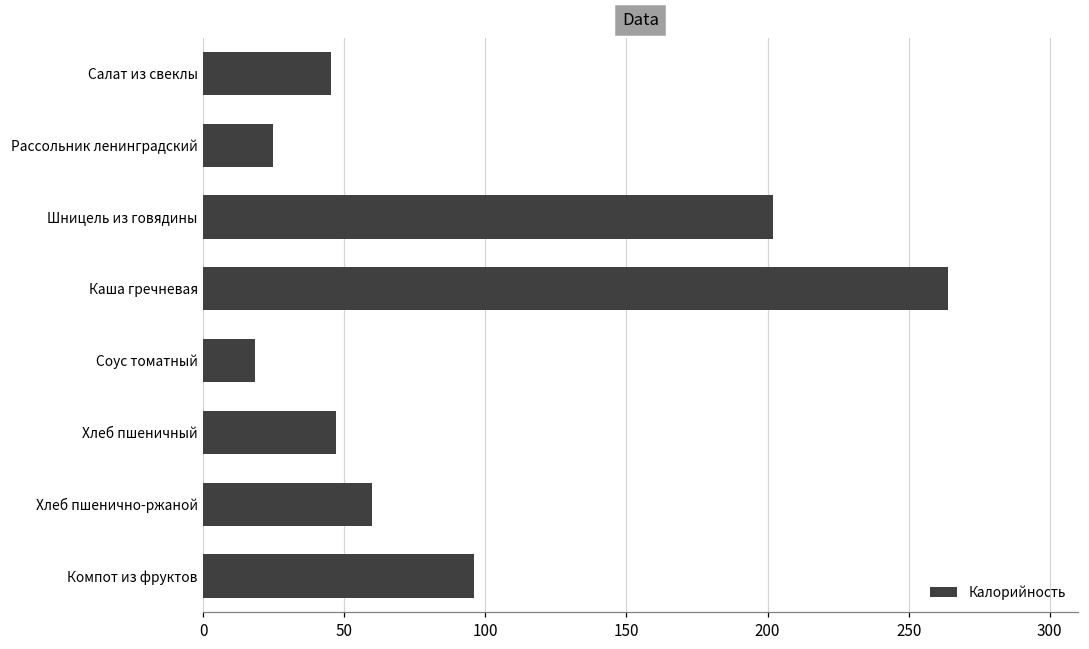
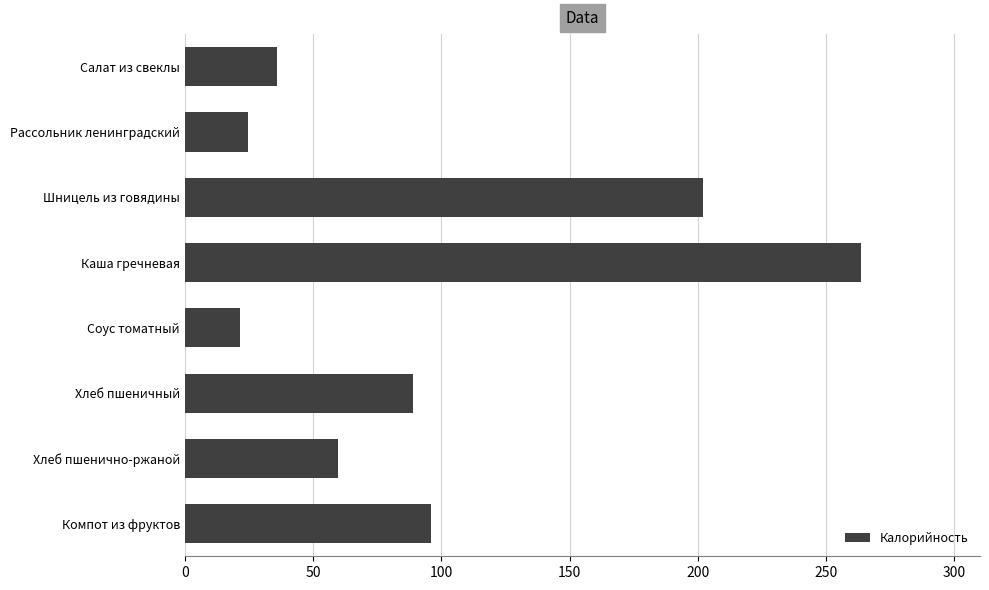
  {
-   "Салат из свеклы": 45,
+   "Салат из свеклы": 36,
    "Рассольник ленинградский": 25,
    "Шницель из говядины": 202,
    "Каша гречневая": 264,
-   "Соус томатный": 18,
-   "Хлеб пшеничный": 47,
+   "Соус томатный": 22,
+   "Хлеб пшеничный": 89,
    "Хлеб пшенично-ржаной": 60,
    "Компот из фруктов": 96
  }
